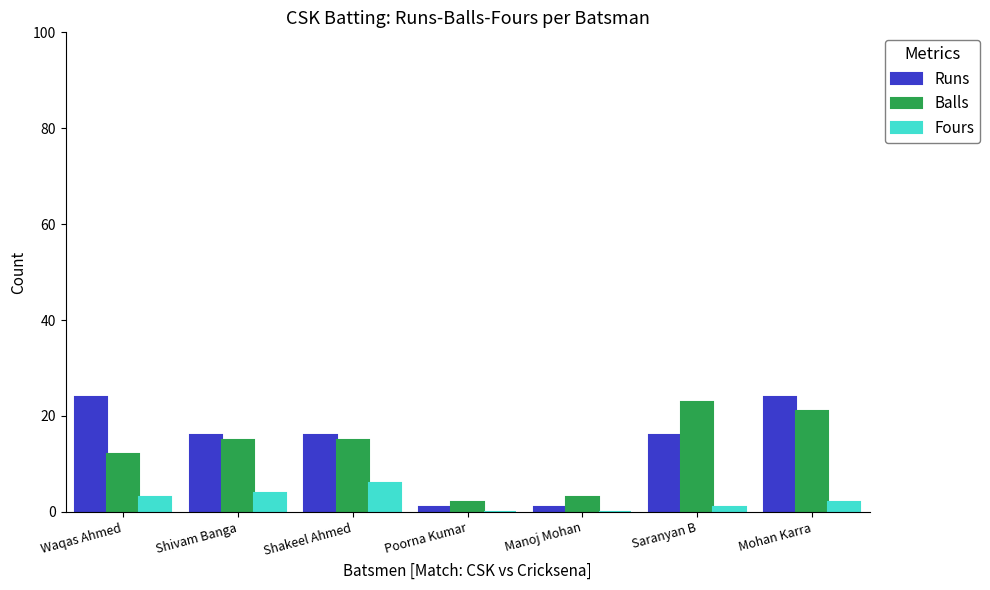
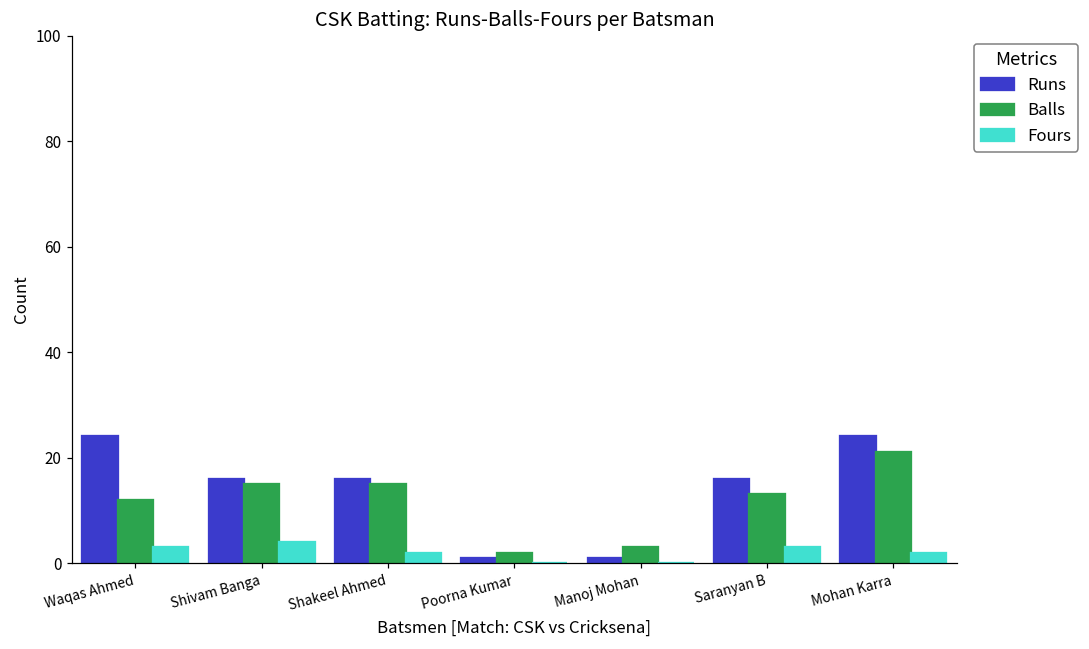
  {
    "Runs": {
      "Waqas Ahmed": 24,
      "Shivam Banga": 16,
      "Shakeel Ahmed": 16,
      "Poorna Kumar": 1,
      "Manoj Mohan": 1,
      "Saranyan B": 16,
      "Mohan Karra": 24
    },
    "Balls": {
      "Waqas Ahmed": 12,
      "Shivam Banga": 15,
      "Shakeel Ahmed": 15,
      "Poorna Kumar": 2,
      "Manoj Mohan": 3,
-     "Saranyan B": 23,
+     "Saranyan B": 13,
      "Mohan Karra": 21
    },
    "Fours": {
      "Waqas Ahmed": 3,
      "Shivam Banga": 4,
-     "Shakeel Ahmed": 6,
+     "Shakeel Ahmed": 2,
      "Poorna Kumar": 0,
      "Manoj Mohan": 0,
-     "Saranyan B": 1,
+     "Saranyan B": 3,
      "Mohan Karra": 2
    }
  }
